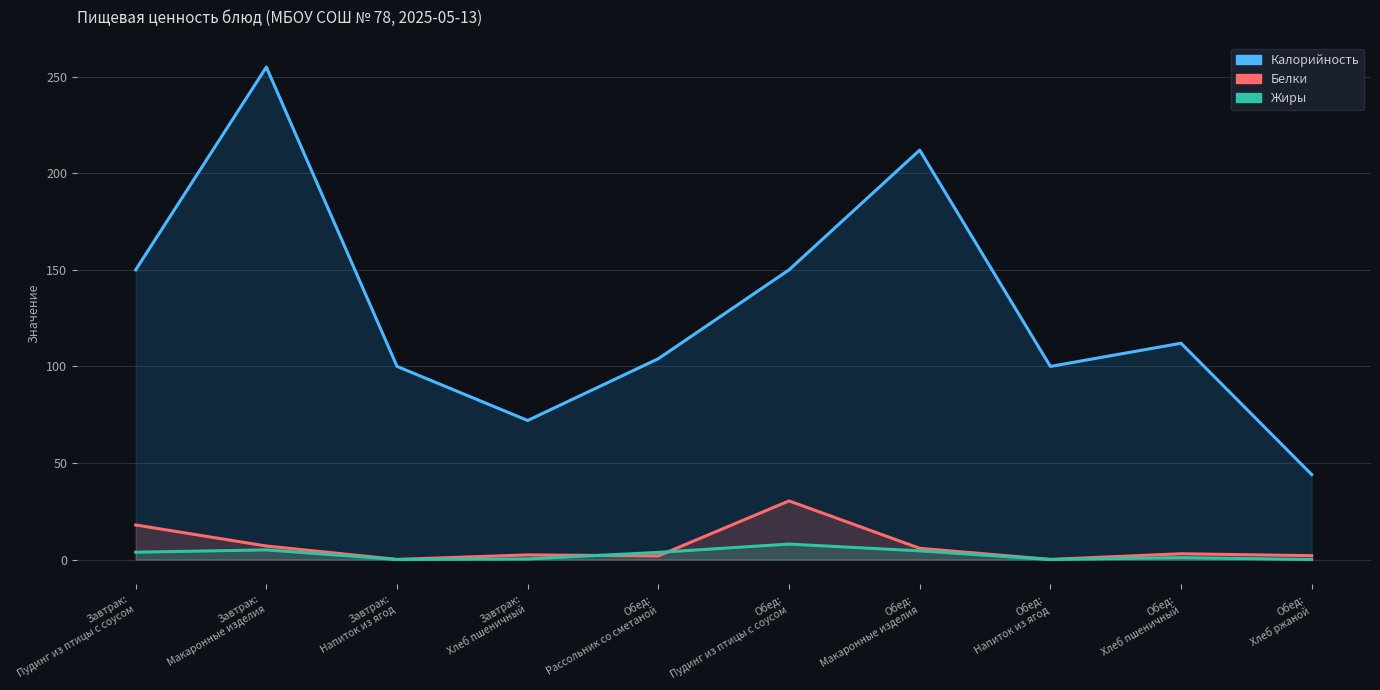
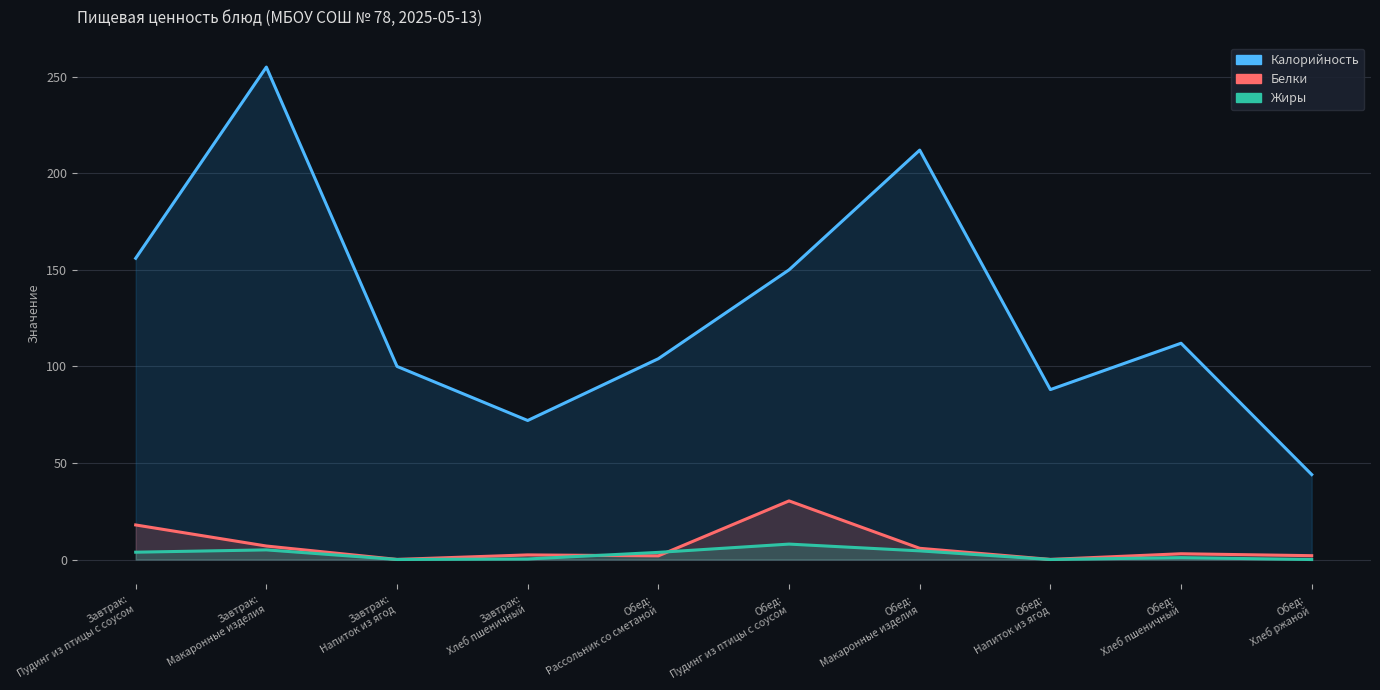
  {
    "Калорийность": {
-     "Завтрак: Пудинг из птицы с соусом": 150,
+     "Завтрак: Пудинг из птицы с соусом": 156,
      "Завтрак: Макаронные изделия": 255,
      "Завтрак: Напиток из ягод": 100,
      "Завтрак: Хлеб пшеничный": 72,
      "Обед: Рассольник со сметаной": 104,
      "Обед: Пудинг из птицы с соусом": 150,
      "Обед: Макаронные изделия": 212,
-     "Обед: Напиток из ягод": 100,
+     "Обед: Напиток из ягод": 88,
      "Обед: Хлеб пшеничный": 112,
      "Обед: Хлеб ржаной": 44
    },
    "Белки": {
      "Завтрак: Пудинг из птицы с соусом": 18,
      "Завтрак: Макаронные изделия": 7,
      "Завтрак: Хлеб пшеничный": 2,
      "Обед: Рассольник со сметаной": 2,
      "Обед: Пудинг из птицы с соусом": 30,
      "Обед: Макаронные изделия": 6,
      "Обед: Хлеб пшеничный": 3,
      "Обед: Хлеб ржаной": 2
    },
    "Жиры": {
      "Завтрак: Пудинг из птицы с соусом": 4,
      "Завтрак: Макаронные изделия": 5,
      "Завтрак: Хлеб пшеничный": 0,
      "Обед: Рассольник со сметаной": 4,
      "Обед: Пудинг из птицы с соусом": 8,
      "Обед: Макаронные изделия": 4,
      "Обед: Хлеб пшеничный": 1,
      "Обед: Хлеб ржаной": 0
    }
  }
